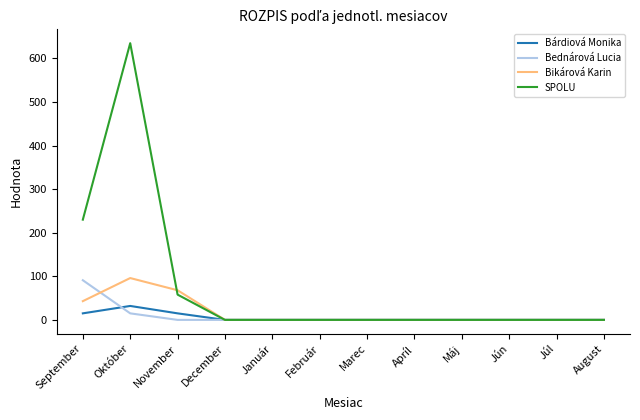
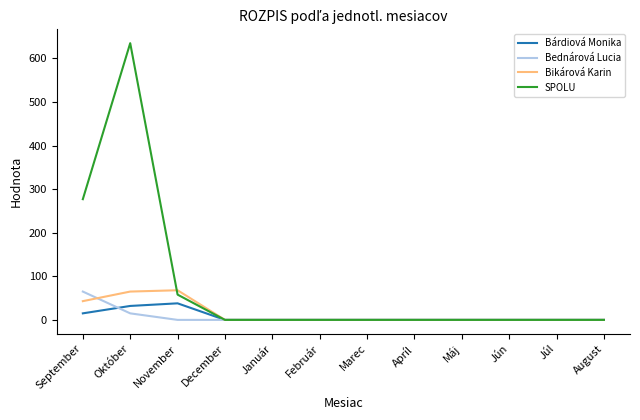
  {
    "Bárdiová Monika": {
      "September": 20,
      "Október": 30,
-     "November": 20
+     "November": 40
    },
    "Bednárová Lucia": {
-     "September": 90,
+     "September": 70,
      "Október": 20,
      "November": 0
    },
    "Bikárová Karin": {
      "September": 40,
-     "Október": 100,
+     "Október": 70,
      "November": 70
    },
    "SPOLU": {
-     "September": 230,
+     "September": 280,
      "Október": 640,
      "November": 60
    }
  }
